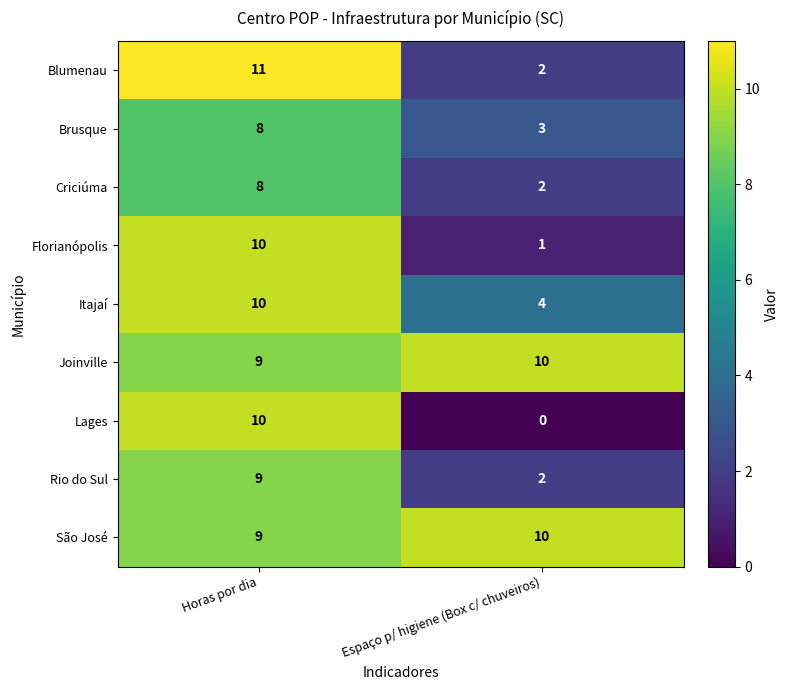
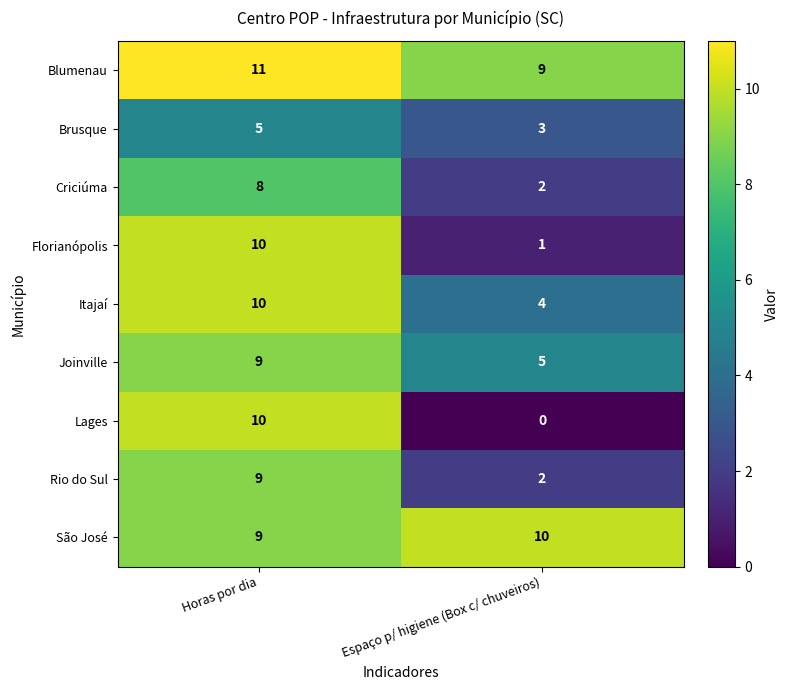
  {
    "Blumenau": {
      "Horas por dia": 11,
-     "Espaço p/ higiene (Box c/ chuveiros)": 2
+     "Espaço p/ higiene (Box c/ chuveiros)": 9
    },
    "Brusque": {
-     "Horas por dia": 8,
+     "Horas por dia": 5,
      "Espaço p/ higiene (Box c/ chuveiros)": 3
    },
    "Criciúma": {
      "Horas por dia": 8,
      "Espaço p/ higiene (Box c/ chuveiros)": 2
    },
    "Florianópolis": {
      "Horas por dia": 10,
      "Espaço p/ higiene (Box c/ chuveiros)": 1
    },
    "Itajaí": {
      "Horas por dia": 10,
      "Espaço p/ higiene (Box c/ chuveiros)": 4
    },
    "Joinville": {
      "Horas por dia": 9,
-     "Espaço p/ higiene (Box c/ chuveiros)": 10
+     "Espaço p/ higiene (Box c/ chuveiros)": 5
    },
    "Lages": {
      "Horas por dia": 10,
      "Espaço p/ higiene (Box c/ chuveiros)": 0
    },
    "Rio do Sul": {
      "Horas por dia": 9,
      "Espaço p/ higiene (Box c/ chuveiros)": 2
    },
    "São José": {
      "Horas por dia": 9,
      "Espaço p/ higiene (Box c/ chuveiros)": 10
    }
  }
